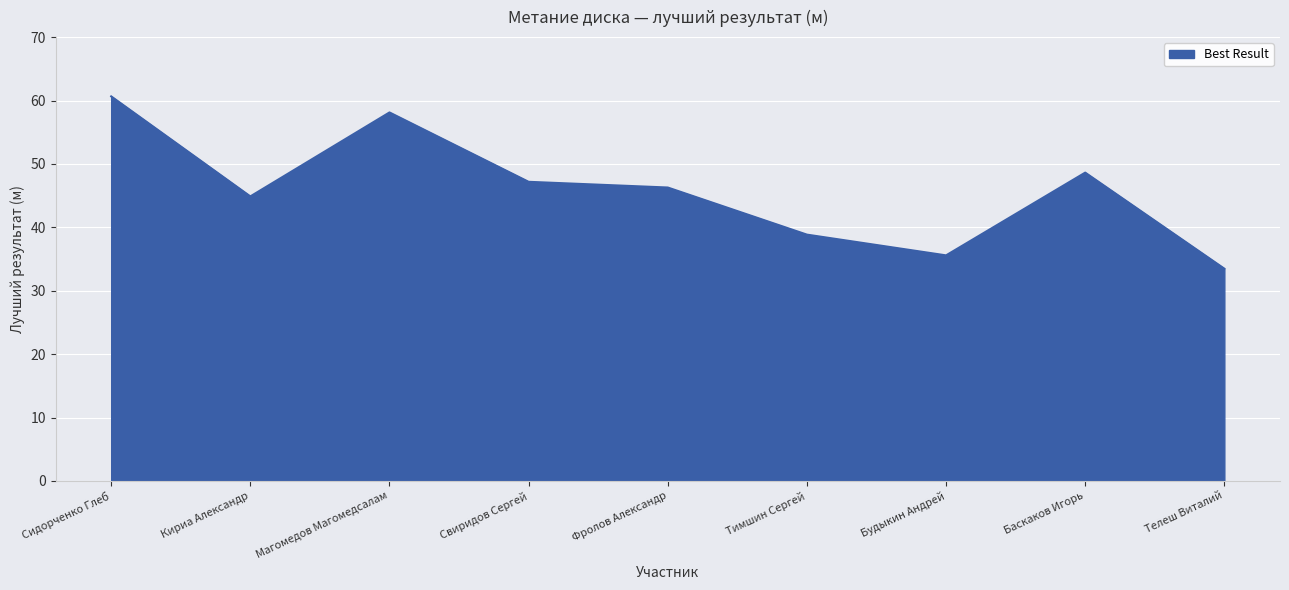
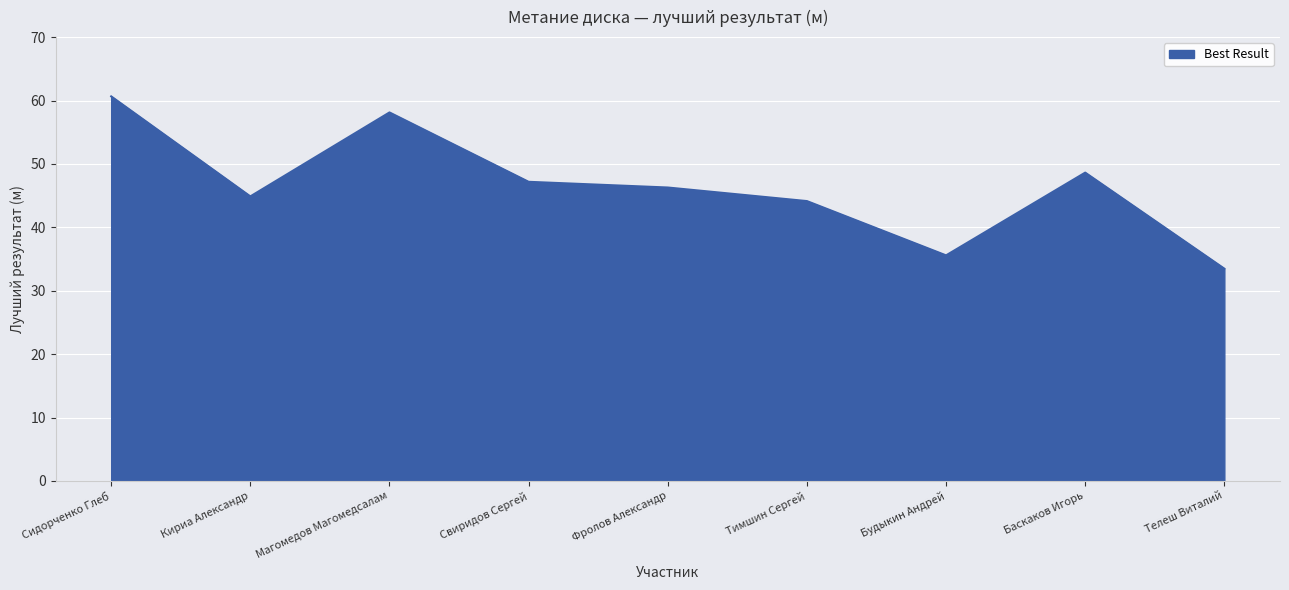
  {
    "Сидорченко Глеб": 61,
    "Кириа Александр": 45,
    "Магомедов Магомедсалам": 58,
    "Свиридов Сергей": 47,
    "Фролов Александр": 46,
-   "Тимшин Сергей": 39,
+   "Тимшин Сергей": 44,
    "Будыкин Андрей": 36,
    "Баскаков Игорь": 49,
    "Телеш Виталий": 33
  }
